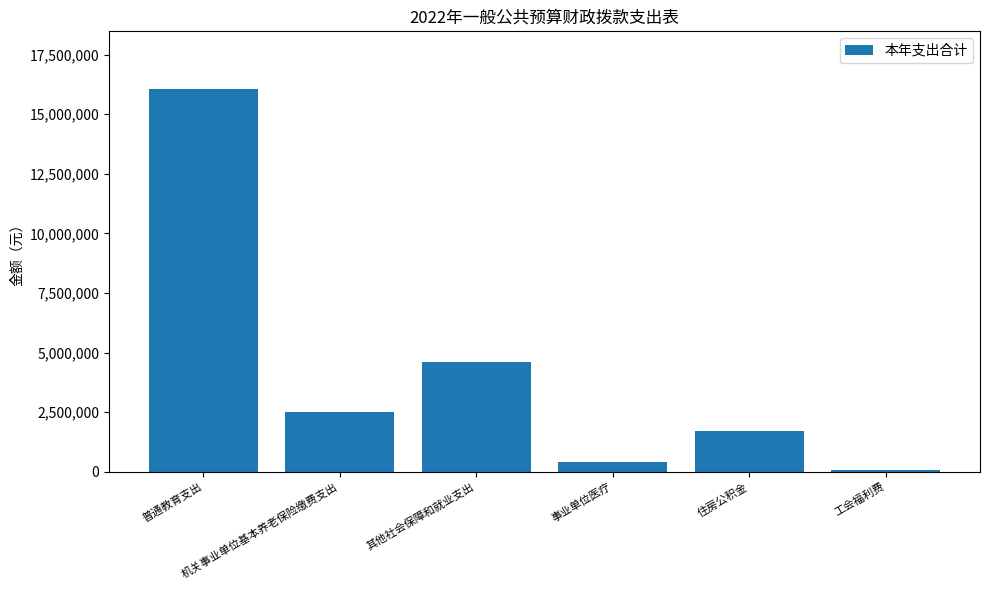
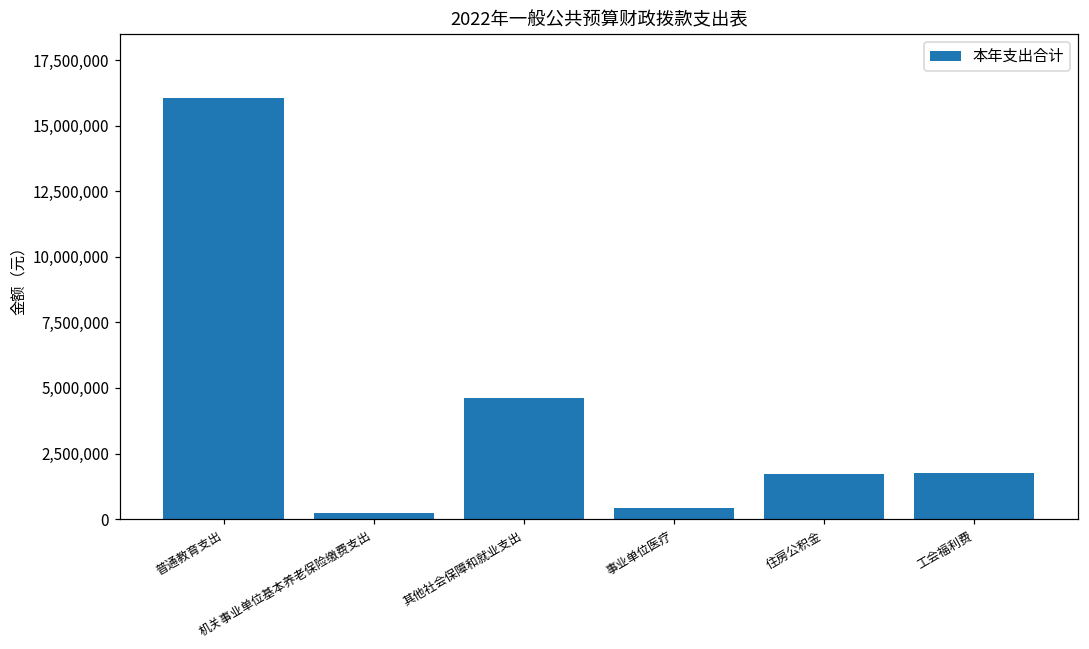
  {
    "普通教育支出": "16,100,000",
-   "机关事业单位基本养老保险缴费支出": "2,500,000",
+   "机关事业单位基本养老保险缴费支出": "200,000",
    "其他社会保障和就业支出": "4,600,000",
    "事业单位医疗": "400,000",
    "住房公积金": "1,700,000",
-   "工会福利费": "100,000"
+   "工会福利费": "1,800,000"
  }
